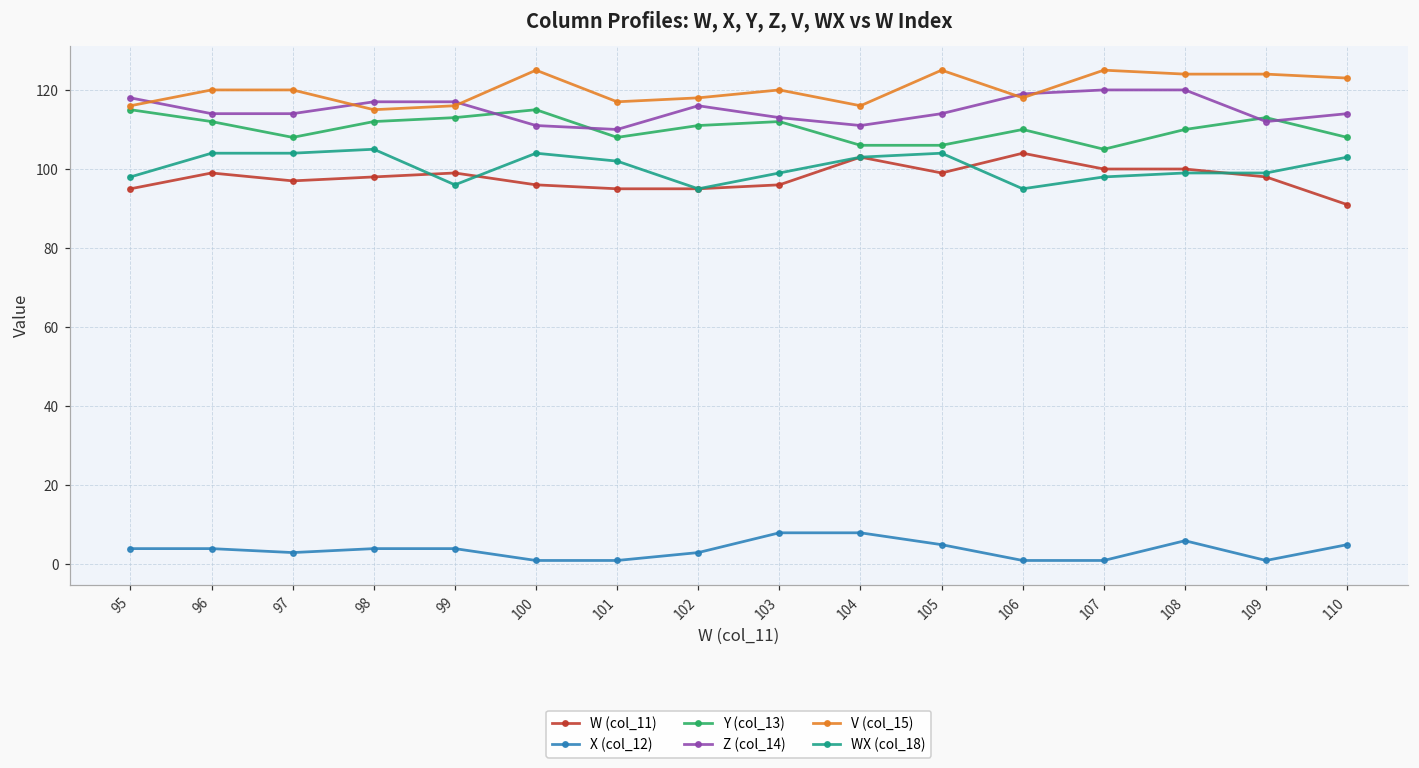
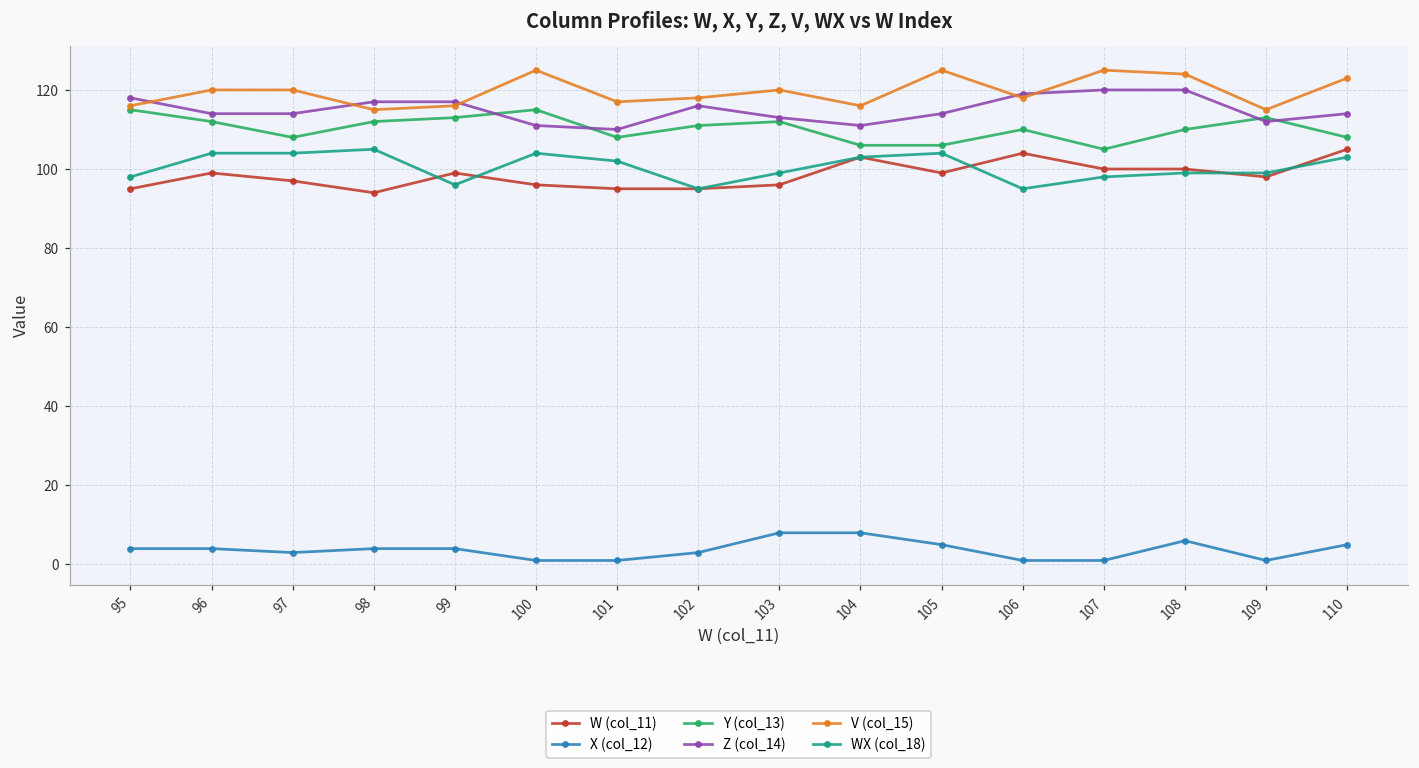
  {
    "W (col_11)": {
      "95": 95,
      "96": 99,
      "97": 97,
-     "98": 98,
+     "98": 94,
      "99": 99,
      "100": 96,
      "101": 95,
      "103": 96,
      "105": 99,
      "106": 104,
      "107": 100,
      "108": 100,
      "109": 98,
-     "110": 91
+     "110": 105
    },
    "X (col_12)": {
      "95": 4,
      "96": 4,
      "97": 3,
      "98": 4,
      "99": 4,
      "100": 1,
      "101": 1,
      "102": 3,
      "103": 8,
      "104": 8,
      "105": 5,
      "106": 1,
      "107": 1,
      "108": 6,
      "109": 1,
      "110": 5
    },
    "Z (col_14)": {
      "95": 118,
      "96": 114,
      "97": 114,
      "98": 117,
      "99": 117,
      "100": 111,
      "101": 110,
      "102": 116,
      "103": 113,
      "104": 111,
      "105": 114,
      "106": 119,
      "107": 120,
      "108": 120,
      "109": 112,
      "110": 114
    },
    "V (col_15)": {
      "95": 116,
      "96": 120,
      "97": 120,
      "98": 115,
      "99": 116,
      "100": 125,
      "101": 117,
      "102": 118,
      "103": 120,
      "104": 116,
      "105": 125,
      "106": 118,
      "107": 125,
      "108": 124,
-     "109": 124,
+     "109": 115,
      "110": 123
    }
  }
